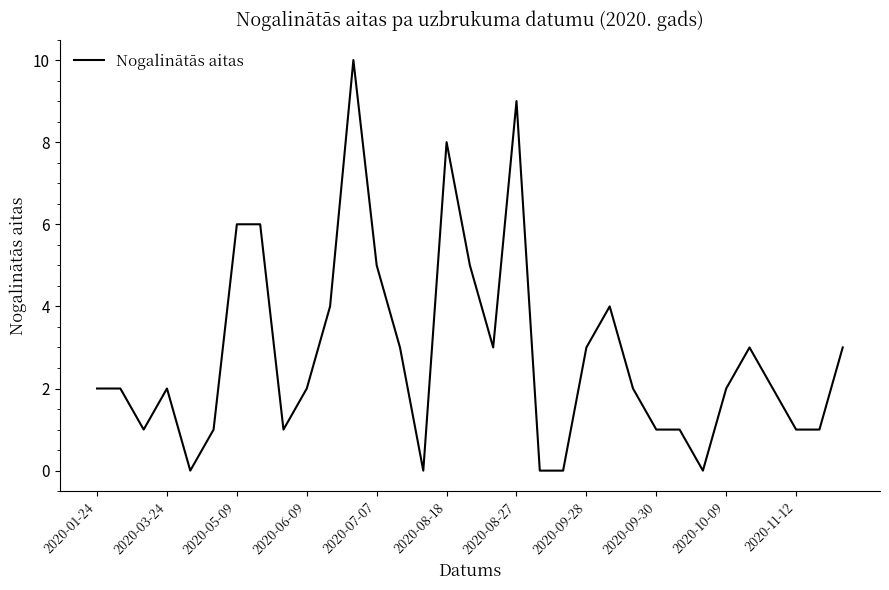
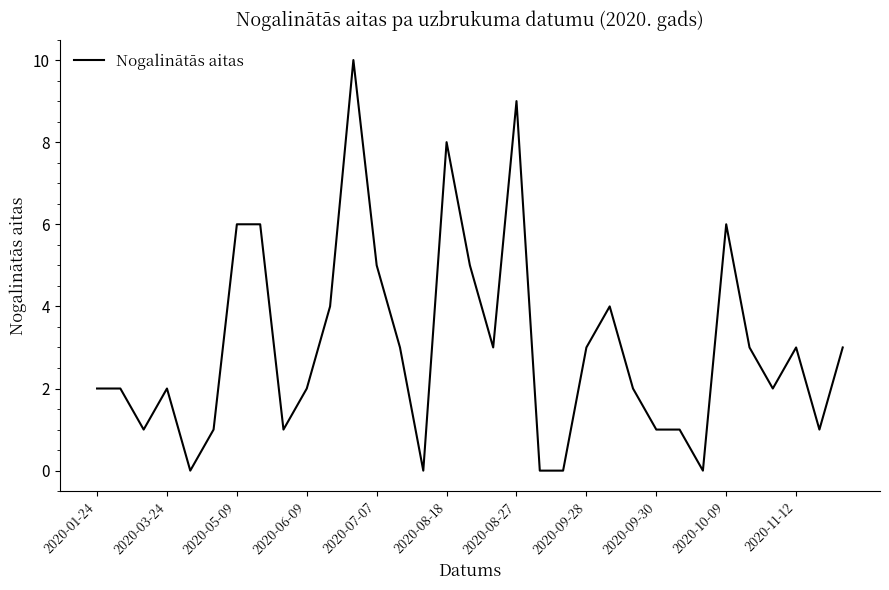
  {
    "2020-01-24": 2,
    "2020-03-24": 2,
    "2020-05-09": 6,
    "2020-06-09": 2,
    "2020-07-07": 5,
    "2020-08-18": 8,
    "2020-08-27": 9,
    "2020-09-28": 3,
-   "2020-10-09": 2,
-   "2020-11-12": 1
+   "2020-10-09": 6,
+   "2020-11-12": 3
  }
